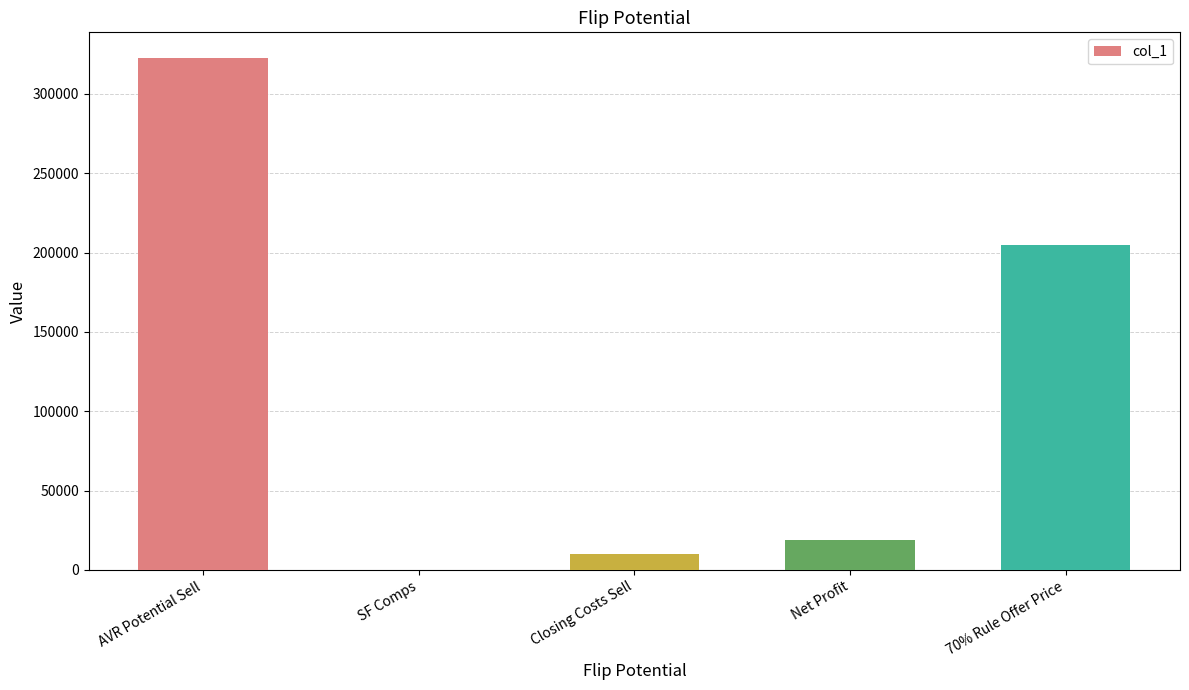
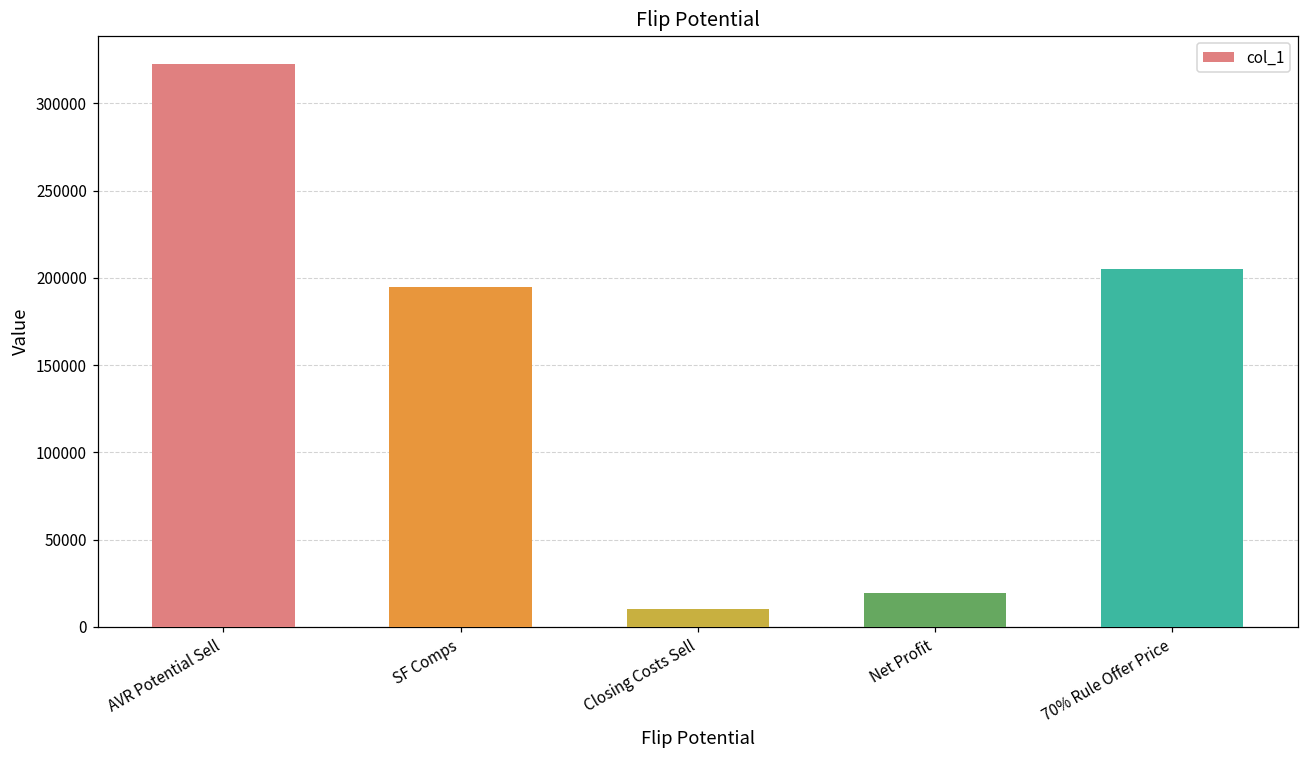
  {
    "AVR Potential Sell": 323000,
-   "SF Comps": 0,
+   "SF Comps": 195000,
    "Closing Costs Sell": 10000,
    "Net Profit": 19000,
    "70% Rule Offer Price": 205000
  }
